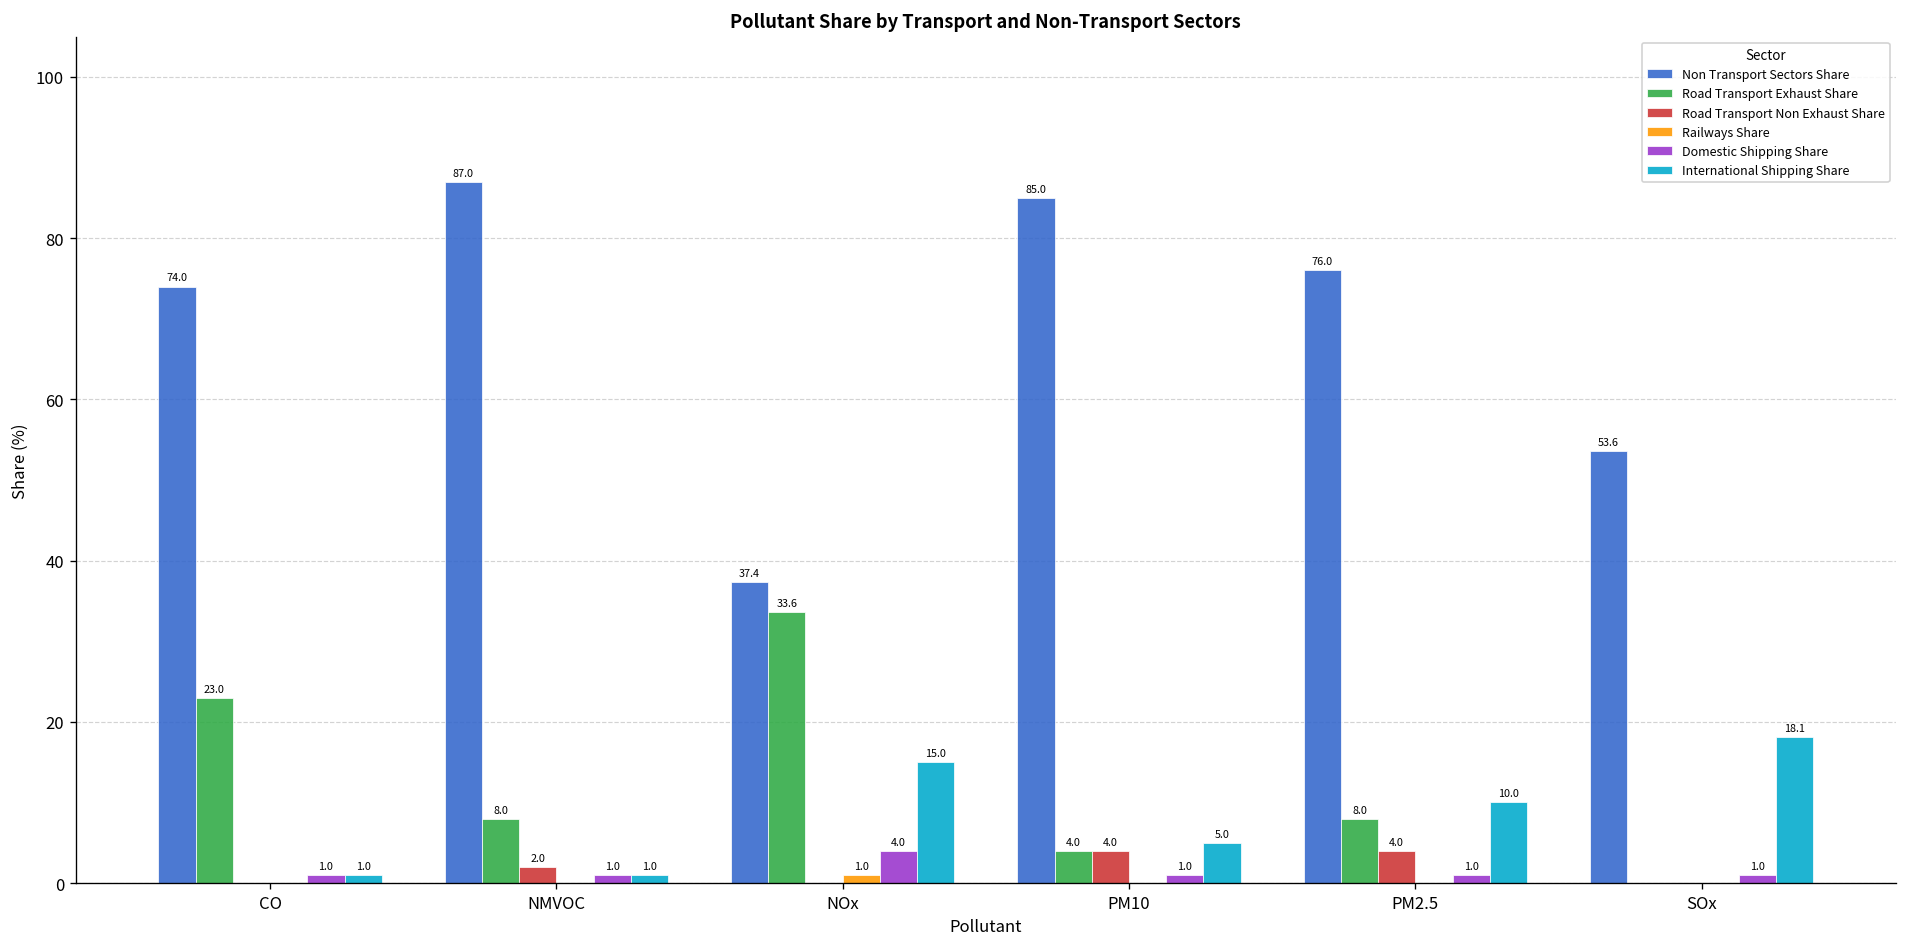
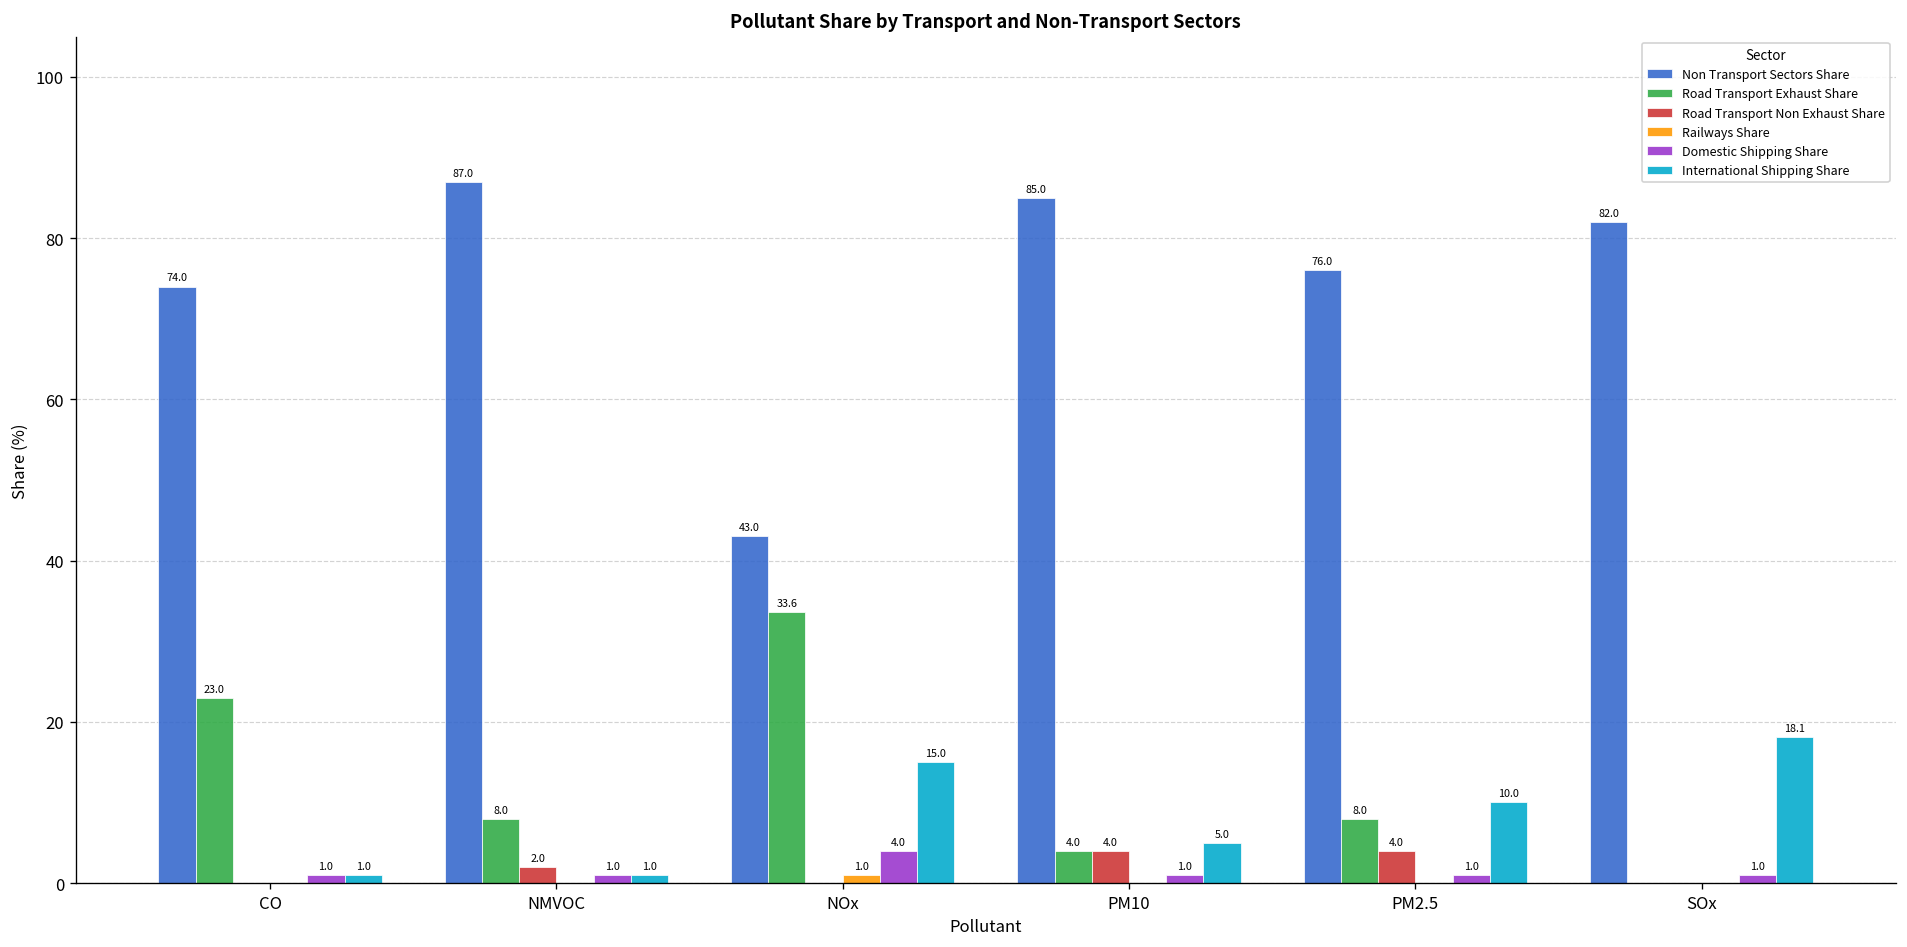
  {
    "Non Transport Sectors Share": {
      "CO": 74.0,
      "NMVOC": 87.0,
-     "NOx": 37.4,
+     "NOx": 43.0,
      "PM10": 85.0,
      "PM2.5": 76.0,
-     "SOx": 53.6
+     "SOx": 82.0
    },
    "Road Transport Exhaust Share": {
      "CO": 23.0,
      "NMVOC": 8.0,
      "NOx": 33.6,
      "PM10": 4.0,
      "PM2.5": 8.0
    },
    "Road Transport Non Exhaust Share": {
      "NMVOC": 2.0,
      "PM10": 4.0,
      "PM2.5": 4.0
    },
    "Railways Share": {
      "NOx": 1.0
    },
    "Domestic Shipping Share": {
      "CO": 1.0,
      "NMVOC": 1.0,
      "NOx": 4.0,
      "PM10": 1.0,
      "PM2.5": 1.0,
      "SOx": 1.0
    },
    "International Shipping Share": {
      "CO": 1.0,
      "NMVOC": 1.0,
      "NOx": 15.0,
      "PM10": 5.0,
      "PM2.5": 10.0,
      "SOx": 18.1
    }
  }
